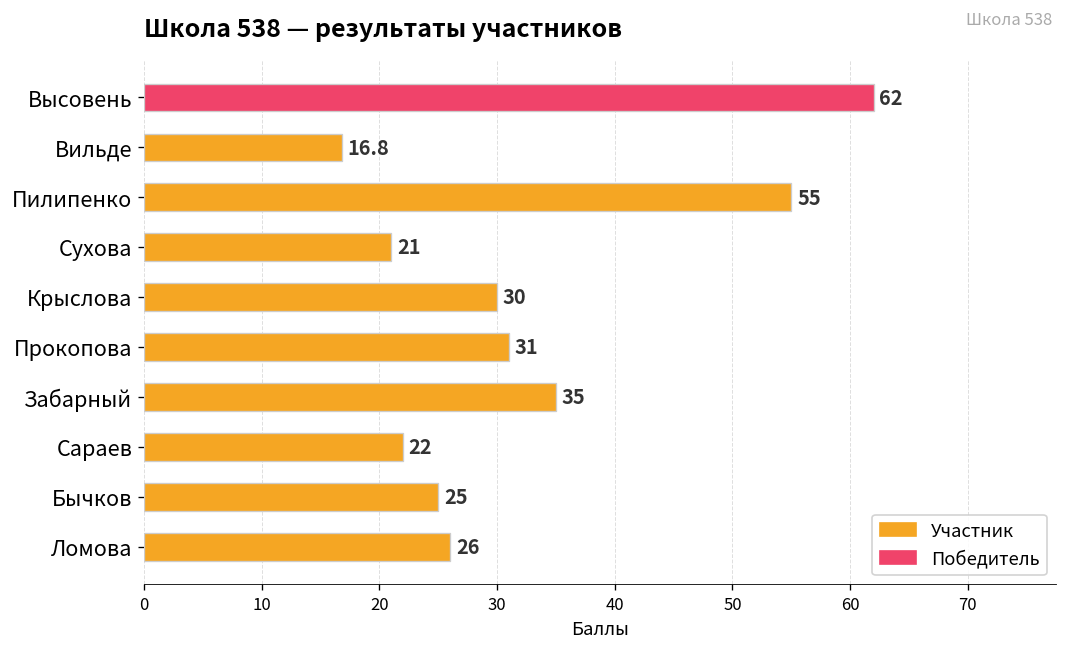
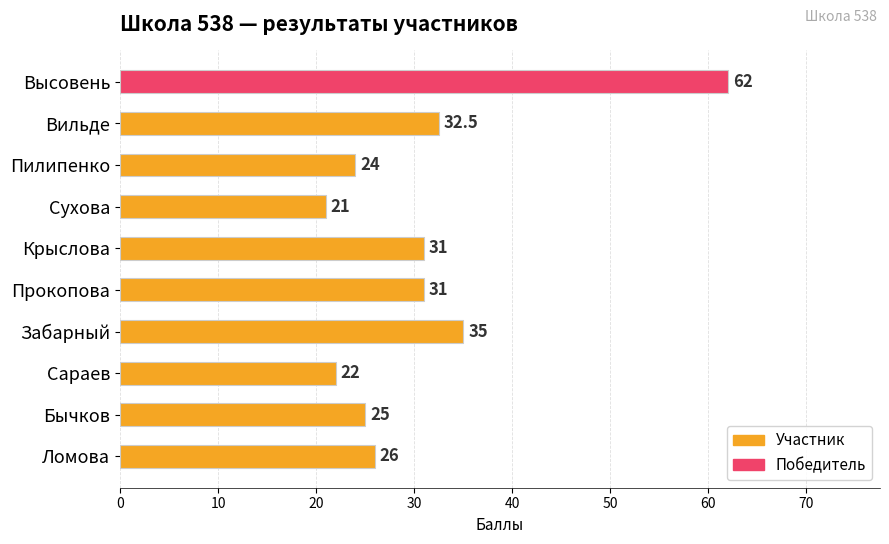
  {
    "Высовень": 62,
-   "Вильде": 16.8,
-   "Пилипенко": 55,
+   "Вильде": 32.5,
+   "Пилипенко": 24,
    "Сухова": 21,
-   "Крыслова": 30,
+   "Крыслова": 31,
    "Прокопова": 31,
    "Забарный": 35,
    "Сараев": 22,
    "Бычков": 25,
    "Ломова": 26
  }
